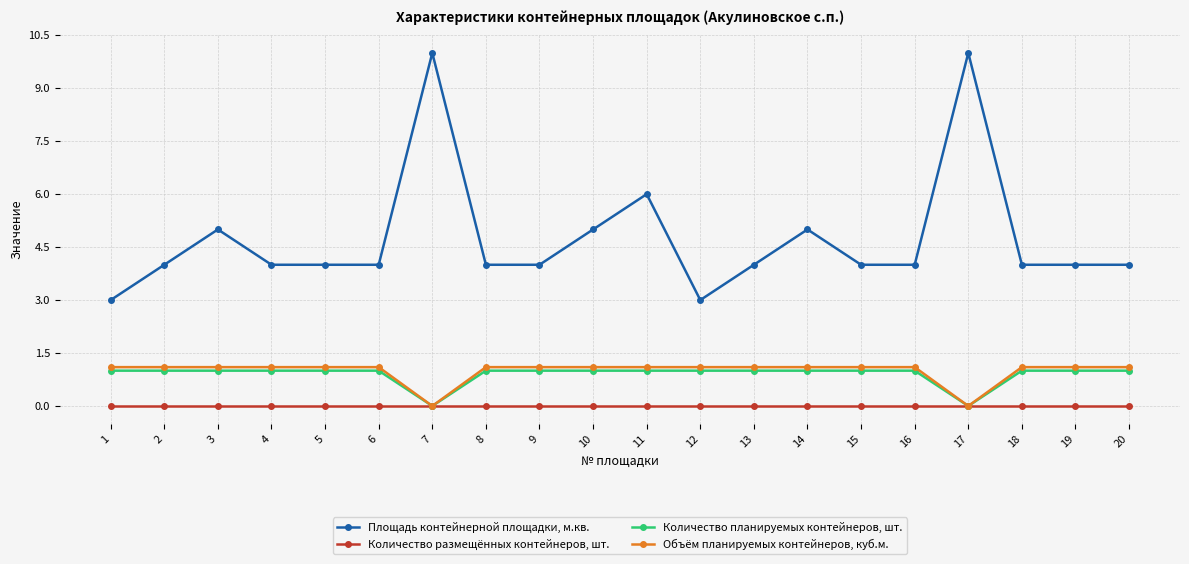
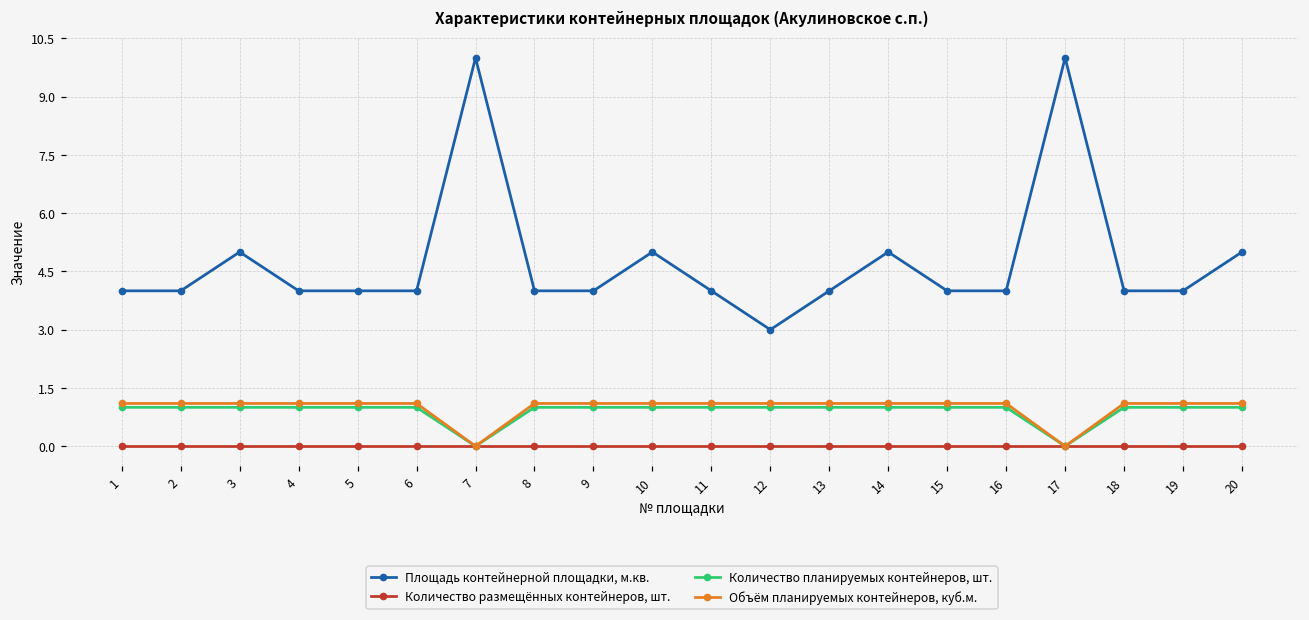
  {
    "Площадь контейнерной площадки, м.кв.": {
-     "1": 3,
+     "1": 4,
      "2": 4,
      "3": 5,
      "4": 4,
      "5": 4,
      "6": 4,
      "7": 10,
      "8": 4,
      "9": 4,
      "10": 5,
-     "11": 6,
+     "11": 4,
      "12": 3,
      "13": 4,
      "14": 5,
      "15": 4,
      "16": 4,
      "17": 10,
      "18": 4,
      "19": 4,
-     "20": 4
+     "20": 5
    },
    "Количество размещённых контейнеров, шт.": {
      "1": 0,
      "2": 0,
      "3": 0,
      "4": 0,
      "5": 0,
      "6": 0,
      "8": 0,
      "9": 0,
      "10": 0,
      "11": 0,
      "12": 0,
      "13": 0,
      "14": 0,
      "15": 0,
      "16": 0,
      "18": 0,
      "19": 0,
      "20": 0
    },
    "Количество планируемых контейнеров, шт.": {
      "1": 1,
      "2": 1,
      "3": 1,
      "4": 1,
      "5": 1,
      "6": 1,
      "8": 1,
      "9": 1,
      "10": 1,
      "11": 1,
      "12": 1,
      "13": 1,
      "14": 1,
      "15": 1,
      "16": 1,
      "18": 1,
      "19": 1,
      "20": 1
    },
    "Объём планируемых контейнеров, куб.м.": {
      "1": 1.1,
      "2": 1.1,
      "3": 1.1,
      "4": 1.1,
      "5": 1.1,
      "6": 1.1,
      "8": 1.1,
      "9": 1.1,
      "10": 1.1,
      "11": 1.1,
      "12": 1.1,
      "13": 1.1,
      "14": 1.1,
      "15": 1.1,
      "16": 1.1,
      "18": 1.1,
      "19": 1.1,
      "20": 1.1
    }
  }
